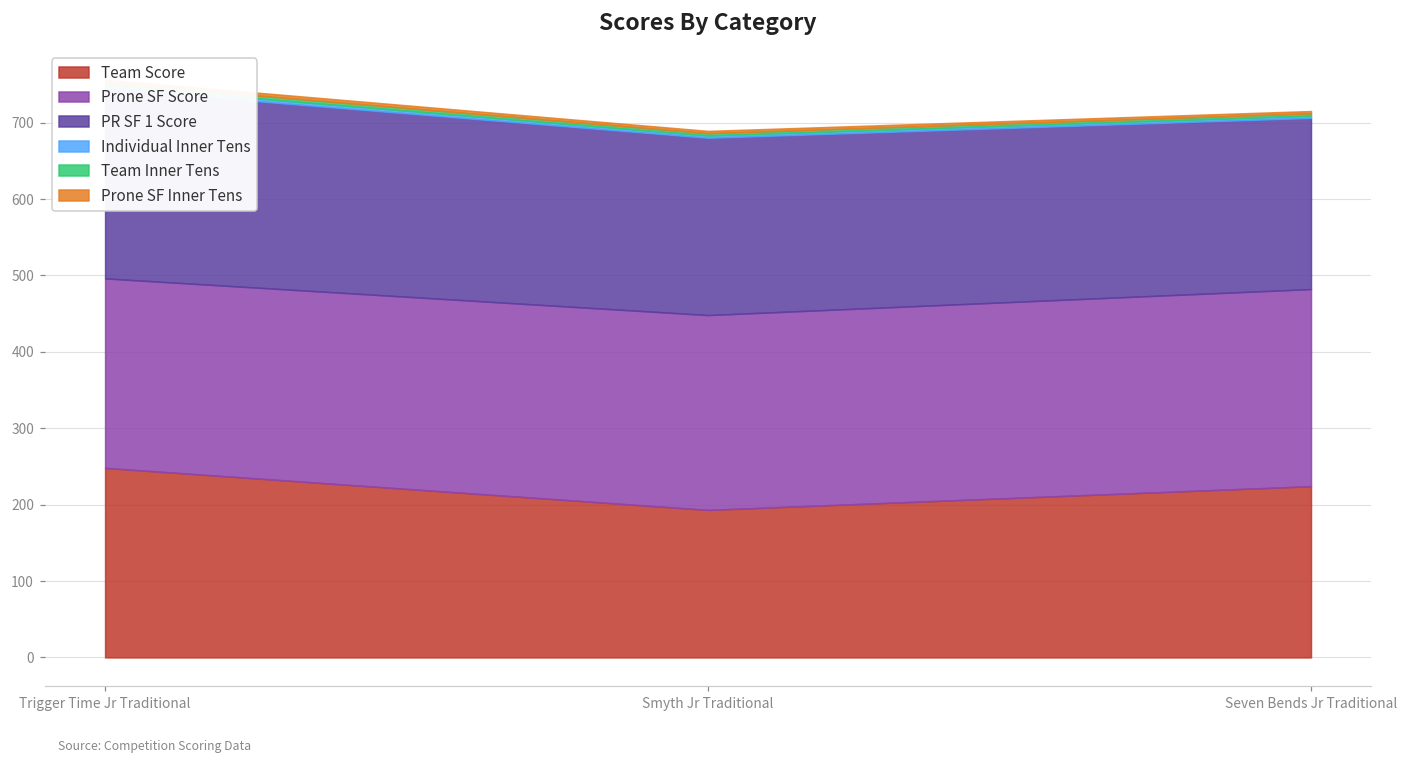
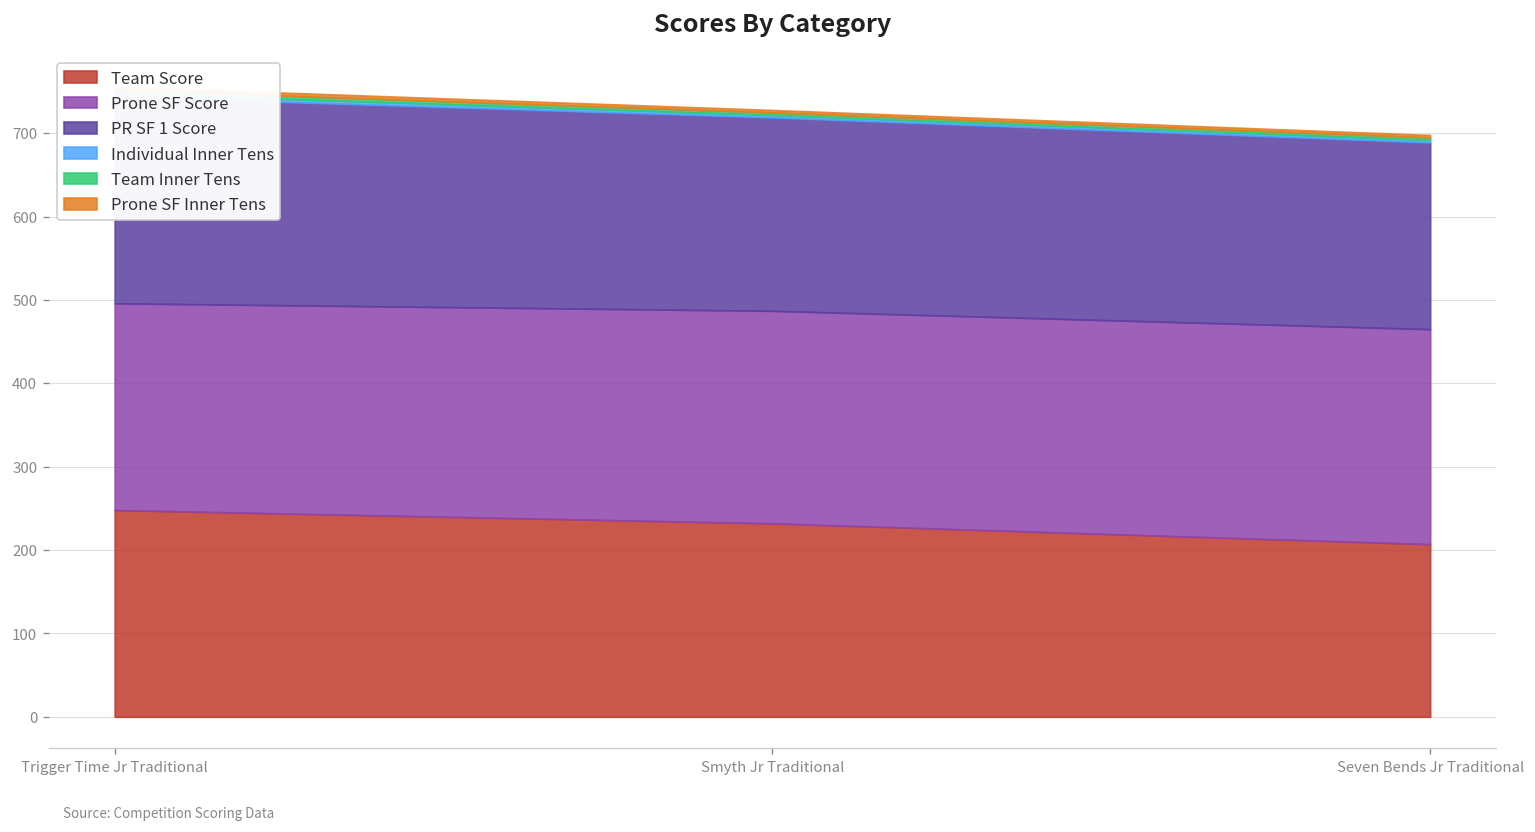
  {
    "Team Score": {
      "Trigger Time Jr Traditional": 250,
-     "Smyth Jr Traditional": 190,
-     "Seven Bends Jr Traditional": 220
+     "Smyth Jr Traditional": 230,
+     "Seven Bends Jr Traditional": 210
    }
  }
